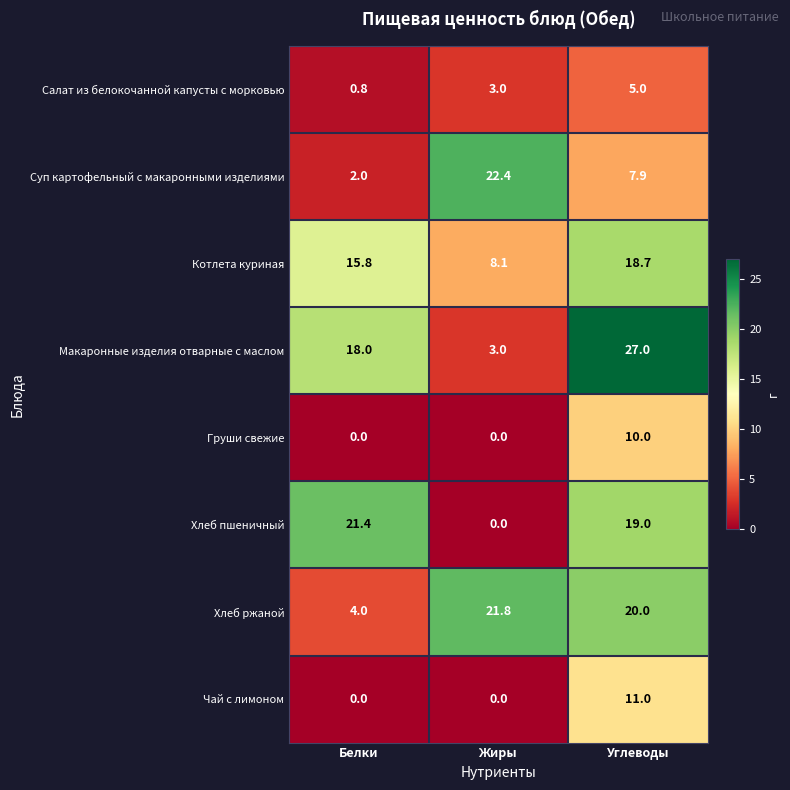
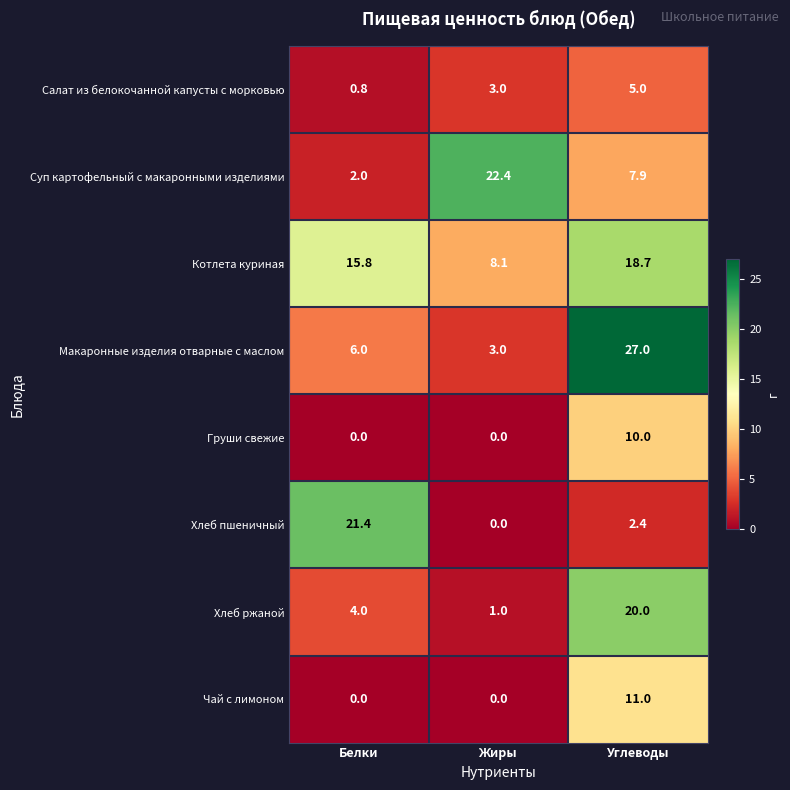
  {
    "Салат из белокочанной капусты с морковью": {
      "Белки": 0.8,
      "Жиры": 3.0,
      "Углеводы": 5.0
    },
    "Суп картофельный с макаронными изделиями": {
      "Белки": 2.0,
      "Жиры": 22.4,
      "Углеводы": 7.9
    },
    "Котлета куриная": {
      "Белки": 15.8,
      "Жиры": 8.1,
      "Углеводы": 18.7
    },
    "Макаронные изделия отварные с маслом": {
-     "Белки": 18.0,
+     "Белки": 6.0,
      "Жиры": 3.0,
      "Углеводы": 27.0
    },
    "Груши свежие": {
      "Белки": 0.0,
      "Жиры": 0.0,
      "Углеводы": 10.0
    },
    "Хлеб пшеничный": {
      "Белки": 21.4,
      "Жиры": 0.0,
-     "Углеводы": 19.0
+     "Углеводы": 2.4
    },
    "Хлеб ржаной": {
      "Белки": 4.0,
-     "Жиры": 21.8,
+     "Жиры": 1.0,
      "Углеводы": 20.0
    },
    "Чай с лимоном": {
      "Белки": 0.0,
      "Жиры": 0.0,
      "Углеводы": 11.0
    }
  }
